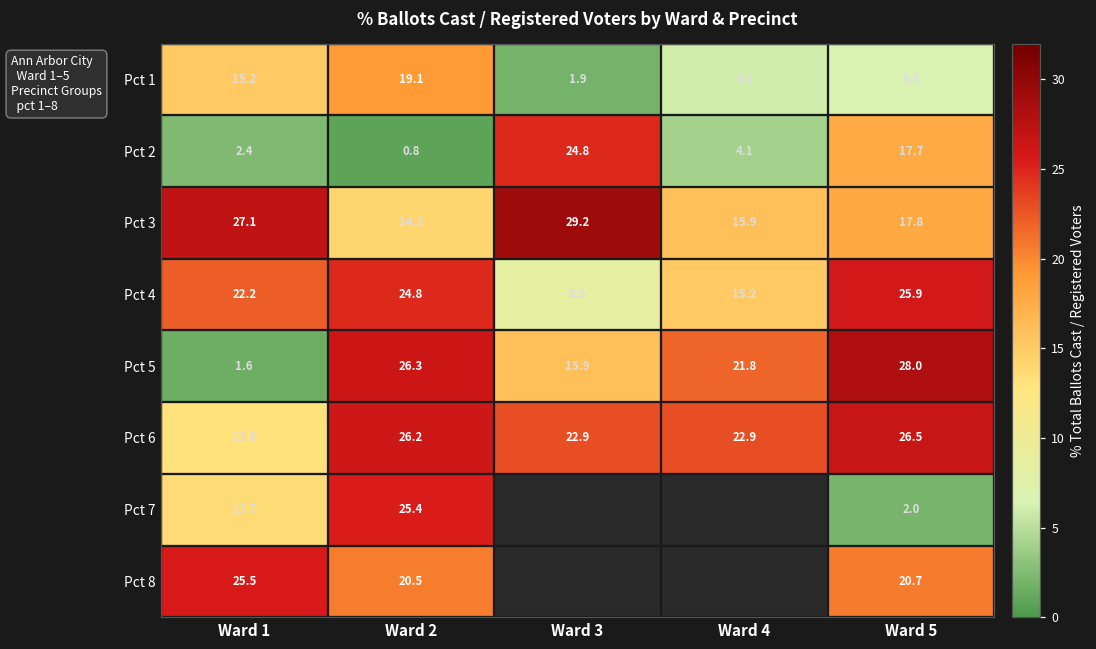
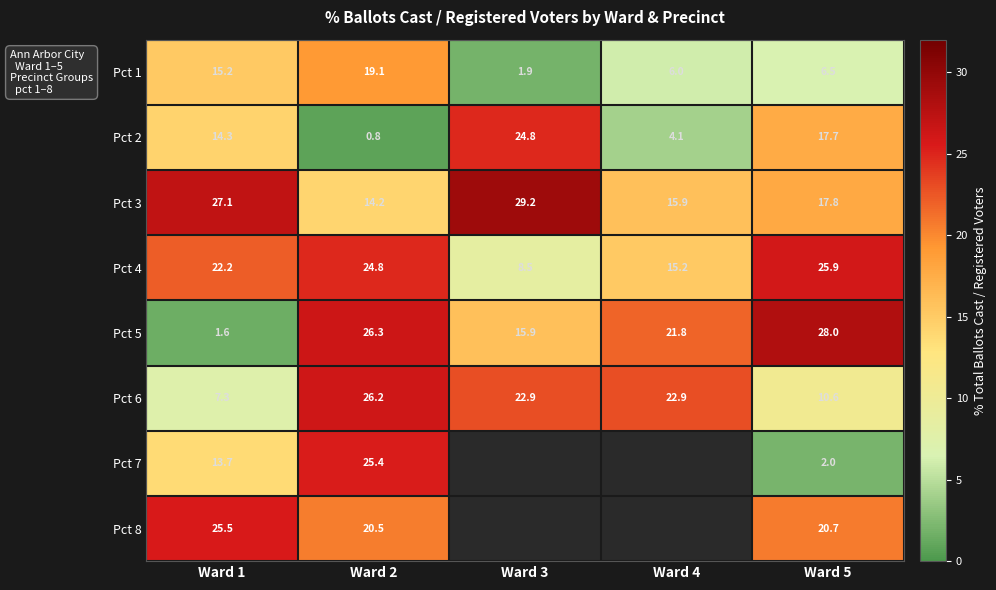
  {
    "Pct 1": {
      "Ward 1": 15.2,
      "Ward 2": 19.1,
      "Ward 3": 1.9,
      "Ward 4": 6.0
    },
    "Pct 2": {
-     "Ward 1": 2.4,
+     "Ward 1": 14.3,
      "Ward 2": 0.8,
      "Ward 3": 24.8,
      "Ward 4": 4.1,
      "Ward 5": 17.7
    },
    "Pct 3": {
      "Ward 1": 27.1,
      "Ward 2": 14.2,
      "Ward 3": 29.2,
      "Ward 4": 15.9,
      "Ward 5": 17.8
    },
    "Pct 4": {
      "Ward 1": 22.2,
      "Ward 2": 24.8,
      "Ward 3": 8.5,
      "Ward 4": 15.2,
      "Ward 5": 25.9
    },
    "Pct 5": {
      "Ward 1": 1.6,
      "Ward 2": 26.3,
      "Ward 3": 15.9,
      "Ward 4": 21.8,
      "Ward 5": 28.0
    },
    "Pct 6": {
-     "Ward 1": 13.0,
+     "Ward 1": 7.3,
      "Ward 2": 26.2,
      "Ward 3": 22.9,
      "Ward 4": 22.9,
-     "Ward 5": 26.5
+     "Ward 5": 10.6
    },
    "Pct 7": {
      "Ward 1": 13.7,
      "Ward 2": 25.4,
      "Ward 5": 2.0
    },
    "Pct 8": {
      "Ward 1": 25.5,
      "Ward 2": 20.5,
      "Ward 5": 20.7
    }
  }
